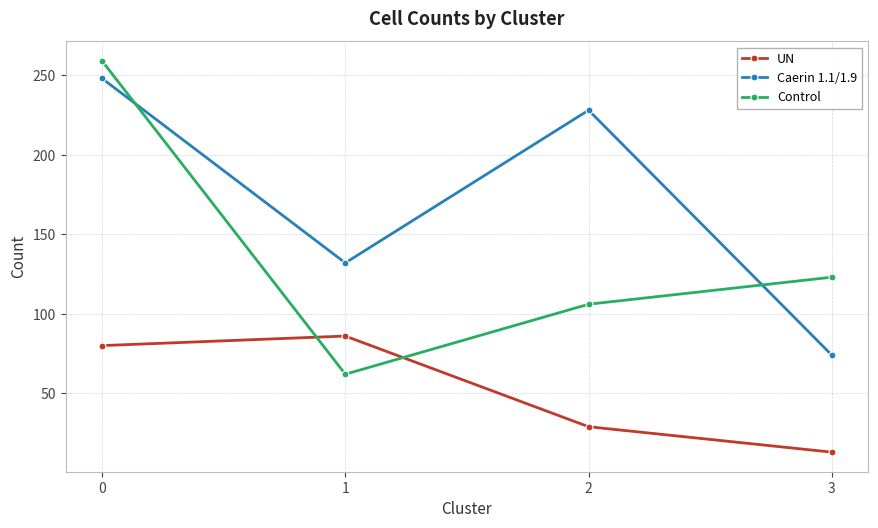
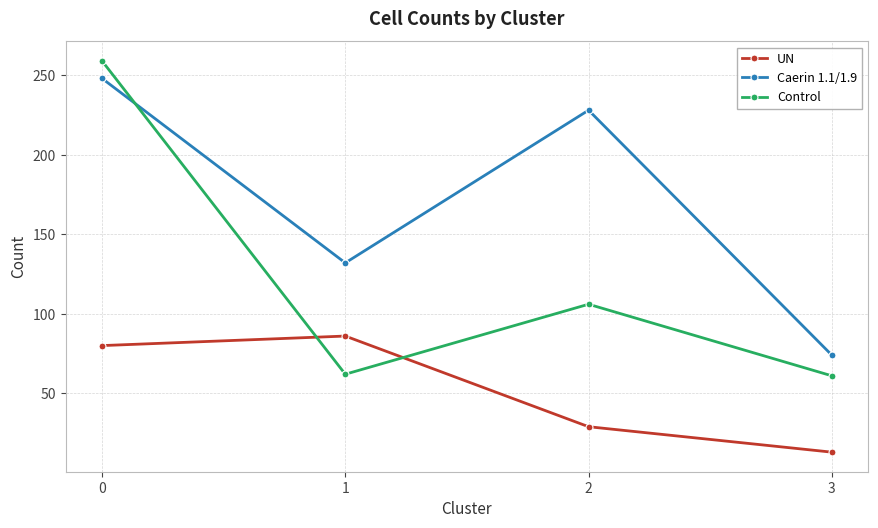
  {
    "UN": {
      "0": 80,
      "1": 86,
      "2": 29,
      "3": 13
    },
    "Caerin 1.1/1.9": {
      "0": 248,
      "1": 132,
      "2": 228,
      "3": 74
    },
    "Control": {
      "0": 259,
      "1": 62,
      "2": 106,
-     "3": 123
+     "3": 61
    }
  }
